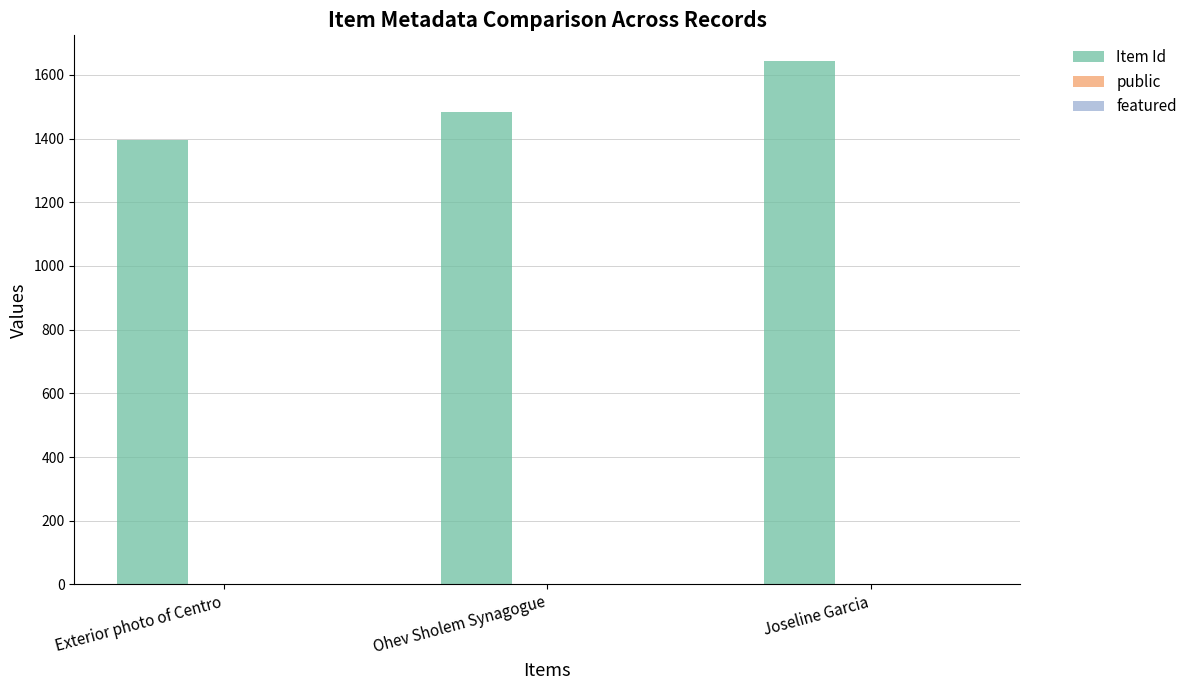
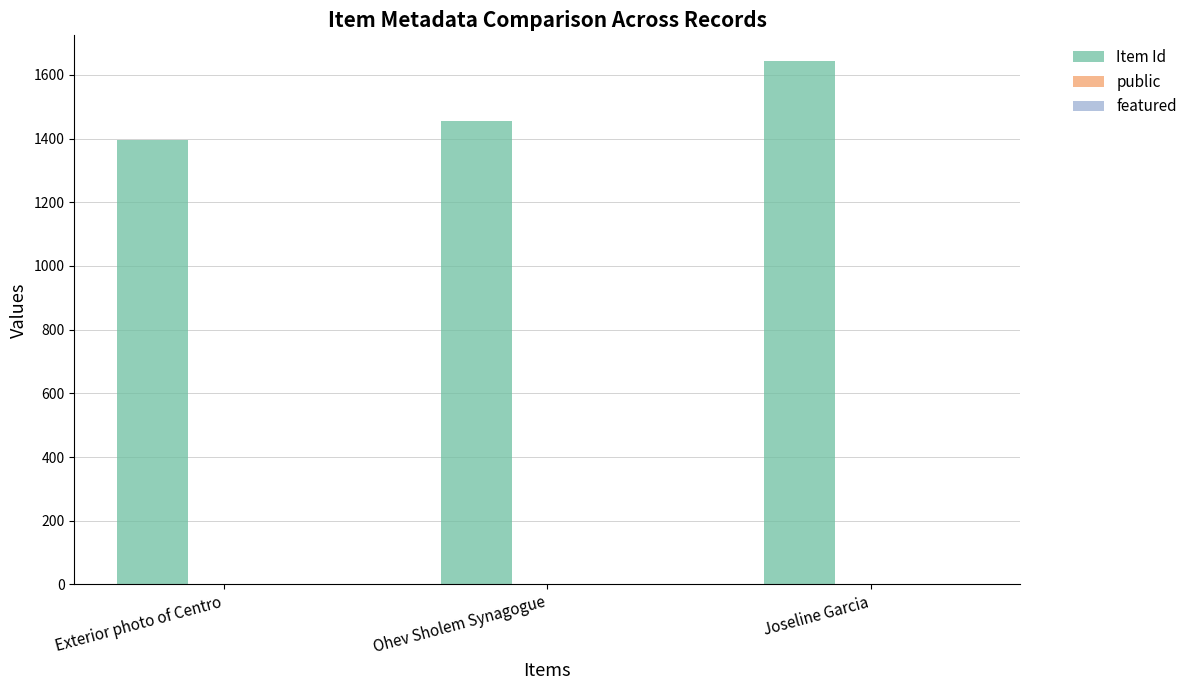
  {
    "Item Id": {
      "Exterior photo of Centro": 1400,
-     "Ohev Sholem Synagogue": 1480,
+     "Ohev Sholem Synagogue": 1460,
      "Joseline Garcia": 1640
    },
    "featured": {
      "Exterior photo of Centro": 0,
      "Ohev Sholem Synagogue": 0,
      "Joseline Garcia": 0
    }
  }
